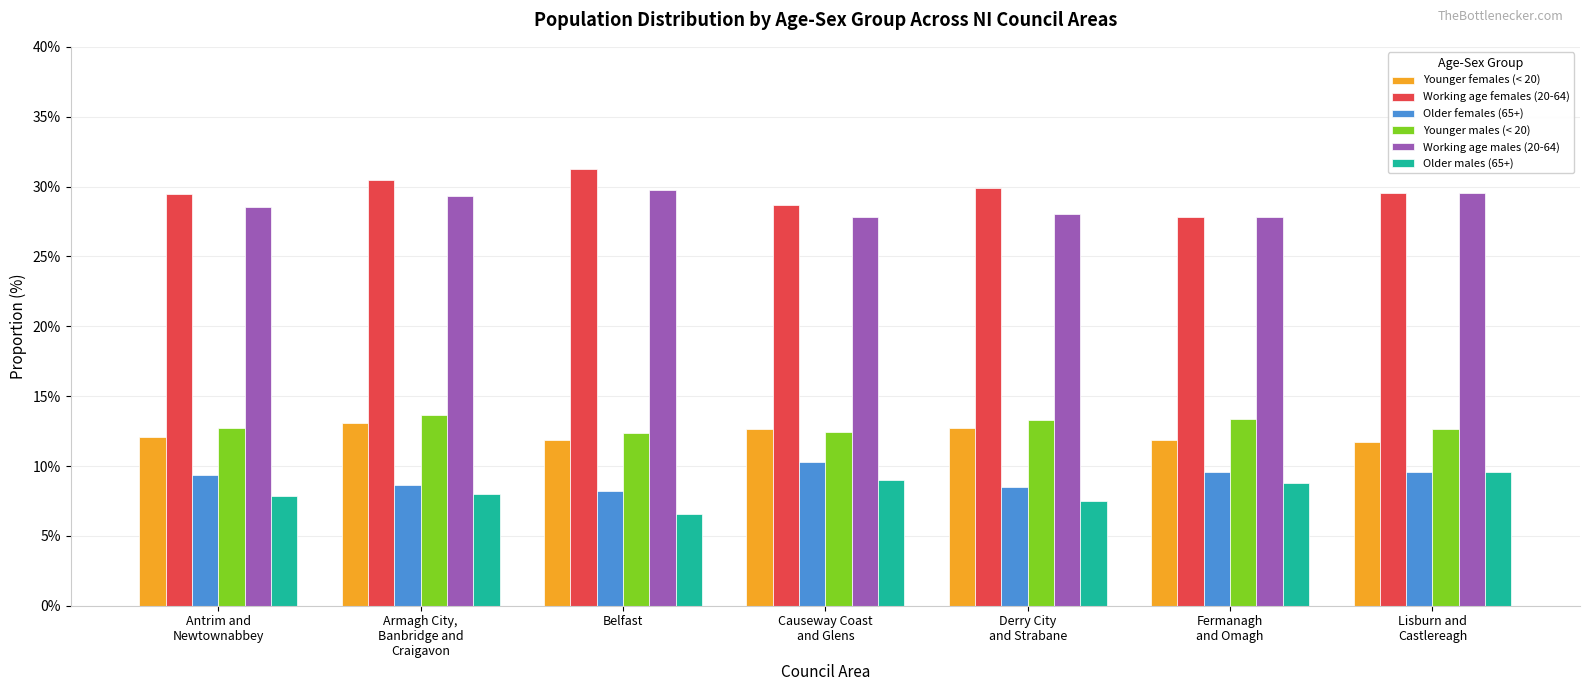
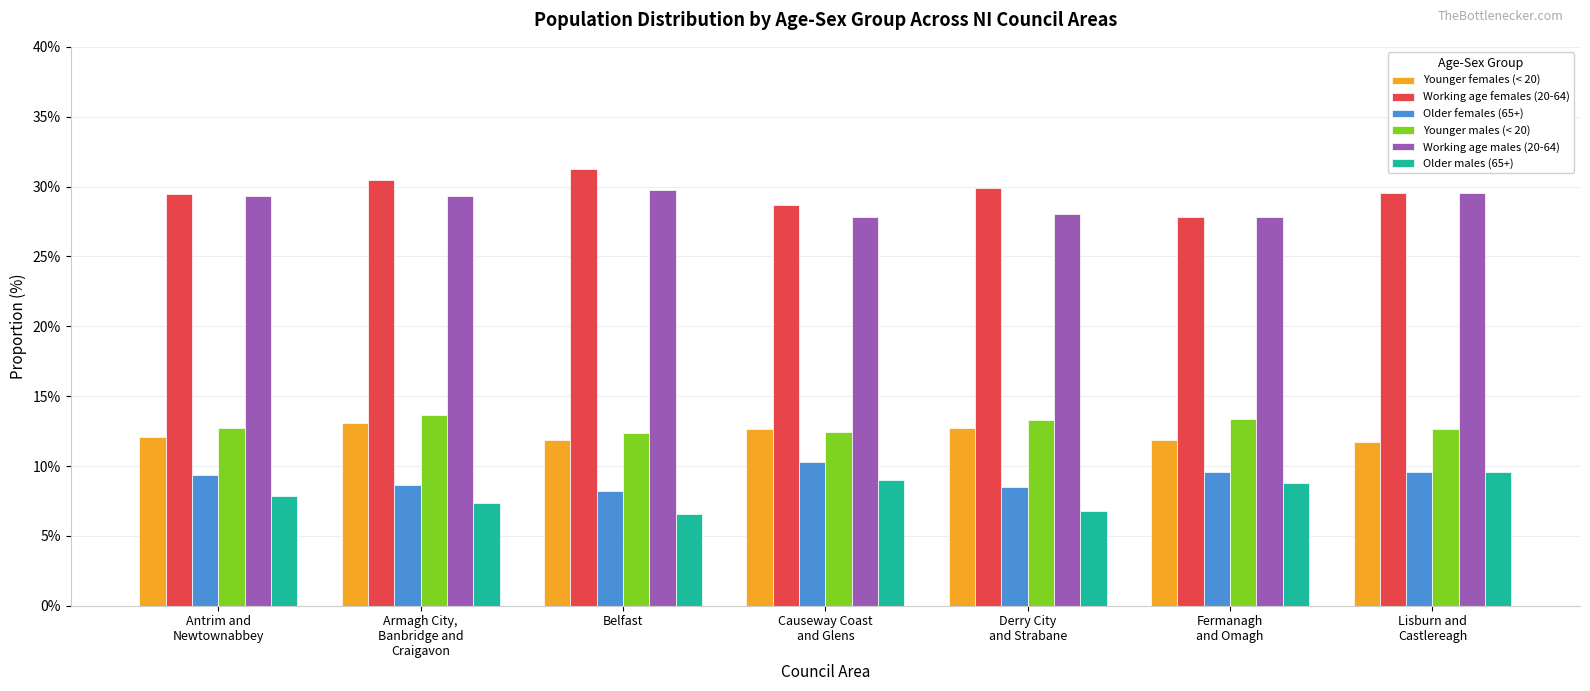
  {
    "Younger females (< 20)": {
      "Antrim and Newtownabbey": "12.1%",
      "Armagh City, Banbridge and Craigavon": "13.1%",
      "Belfast": "11.9%",
      "Causeway Coast and Glens": "12.6%",
      "Derry City and Strabane": "12.7%",
      "Fermanagh and Omagh": "11.8%",
      "Lisburn and Castlereagh": "11.7%"
    },
    "Working age females (20-64)": {
      "Antrim and Newtownabbey": "29.5%",
      "Armagh City, Banbridge and Craigavon": "30.5%",
      "Belfast": "31.3%",
      "Causeway Coast and Glens": "28.7%",
      "Derry City and Strabane": "29.9%",
      "Fermanagh and Omagh": "27.8%",
      "Lisburn and Castlereagh": "29.5%"
    },
    "Older females (65+)": {
      "Antrim and Newtownabbey": "9.4%",
      "Armagh City, Banbridge and Craigavon": "8.7%",
      "Belfast": "8.2%",
      "Causeway Coast and Glens": "10.3%",
      "Derry City and Strabane": "8.5%",
      "Fermanagh and Omagh": "9.6%",
      "Lisburn and Castlereagh": "9.6%"
    },
    "Younger males (< 20)": {
      "Antrim and Newtownabbey": "12.7%",
      "Armagh City, Banbridge and Craigavon": "13.6%",
      "Belfast": "12.4%",
      "Causeway Coast and Glens": "12.4%",
      "Derry City and Strabane": "13.3%",
      "Fermanagh and Omagh": "13.3%",
      "Lisburn and Castlereagh": "12.6%"
    },
    "Working age males (20-64)": {
-     "Antrim and Newtownabbey": "28.5%",
+     "Antrim and Newtownabbey": "29.3%",
      "Armagh City, Banbridge and Craigavon": "29.3%",
      "Belfast": "29.8%",
      "Causeway Coast and Glens": "27.9%",
      "Derry City and Strabane": "28.0%",
      "Fermanagh and Omagh": "27.8%",
      "Lisburn and Castlereagh": "29.5%"
    },
    "Older males (65+)": {
      "Antrim and Newtownabbey": "7.9%",
-     "Armagh City, Banbridge and Craigavon": "8.0%",
+     "Armagh City, Banbridge and Craigavon": "7.3%",
      "Belfast": "6.5%",
      "Causeway Coast and Glens": "9.0%",
-     "Derry City and Strabane": "7.5%",
+     "Derry City and Strabane": "6.8%",
      "Fermanagh and Omagh": "8.8%",
      "Lisburn and Castlereagh": "9.6%"
    }
  }
